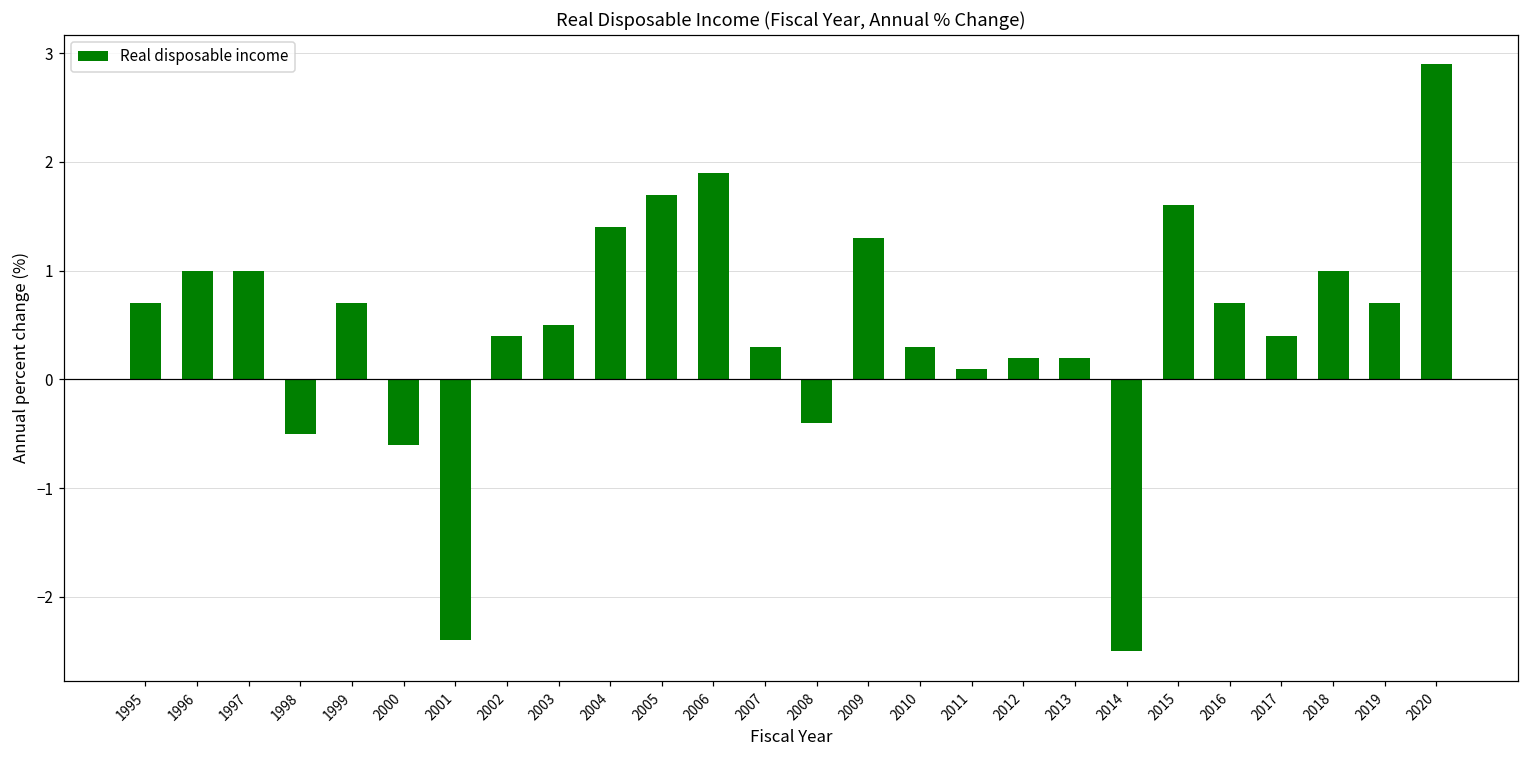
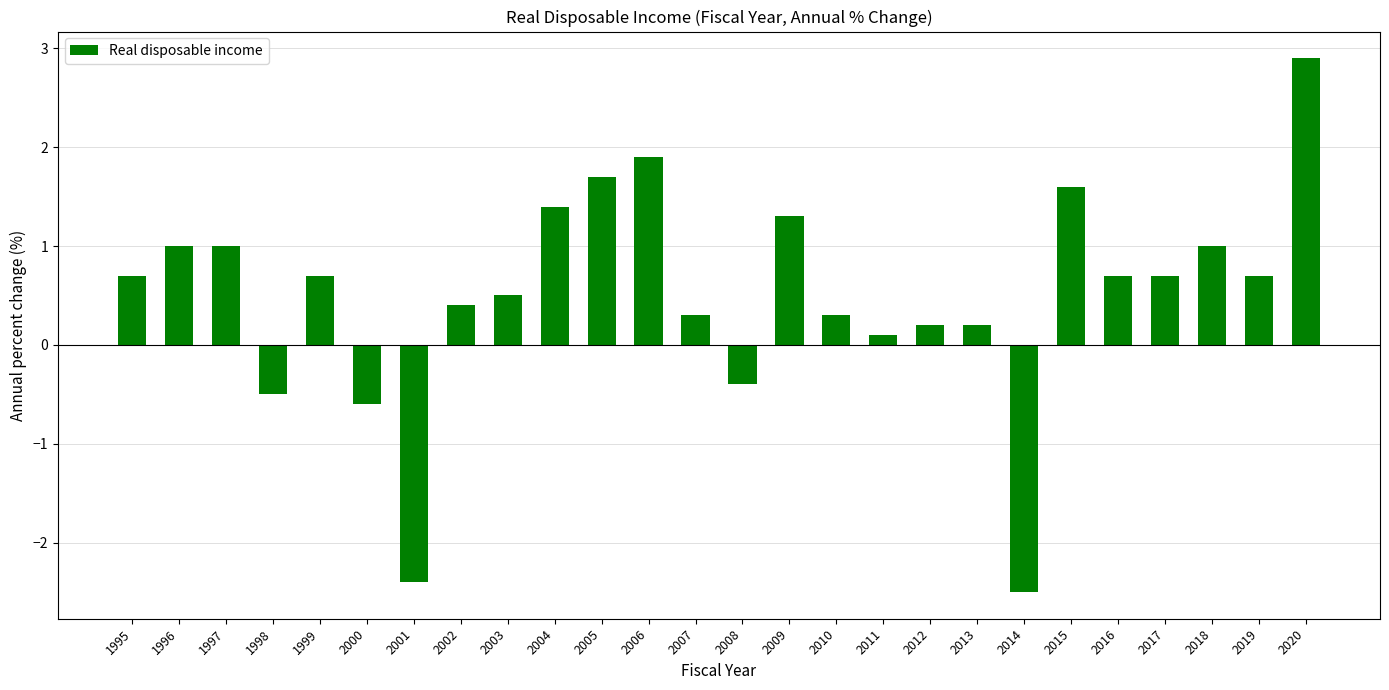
  {
    "1995": 0.7,
    "1996": 1.0,
    "1997": 1.0,
    "1998": -0.5,
    "1999": 0.7,
    "2000": -0.6,
    "2001": -2.4,
    "2002": 0.4,
    "2003": 0.5,
    "2004": 1.4,
    "2005": 1.7,
    "2006": 1.9,
    "2007": 0.3,
    "2008": -0.4,
    "2009": 1.3,
    "2010": 0.3,
    "2011": 0.1,
    "2012": 0.2,
    "2013": 0.2,
    "2014": -2.5,
    "2015": 1.6,
    "2016": 0.7,
-   "2017": 0.4,
+   "2017": 0.7,
    "2018": 1.0,
    "2019": 0.7,
    "2020": 2.9
  }
